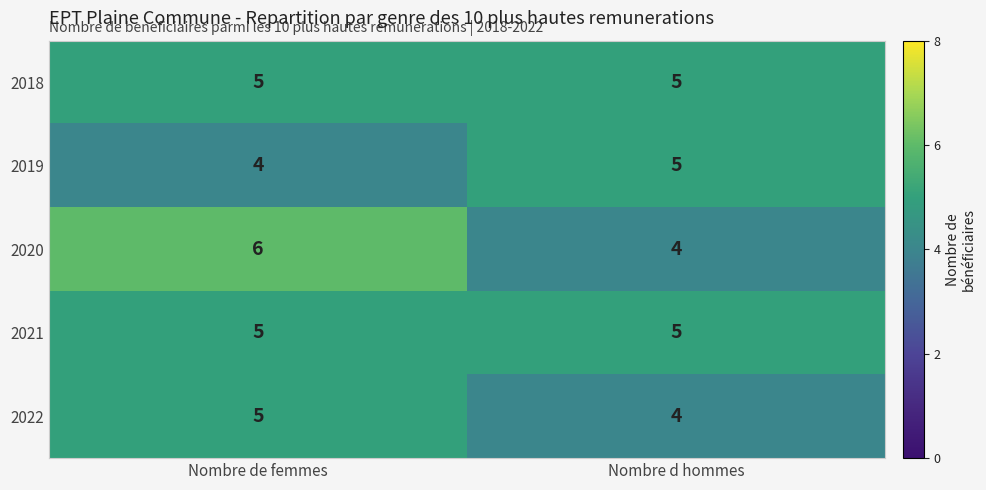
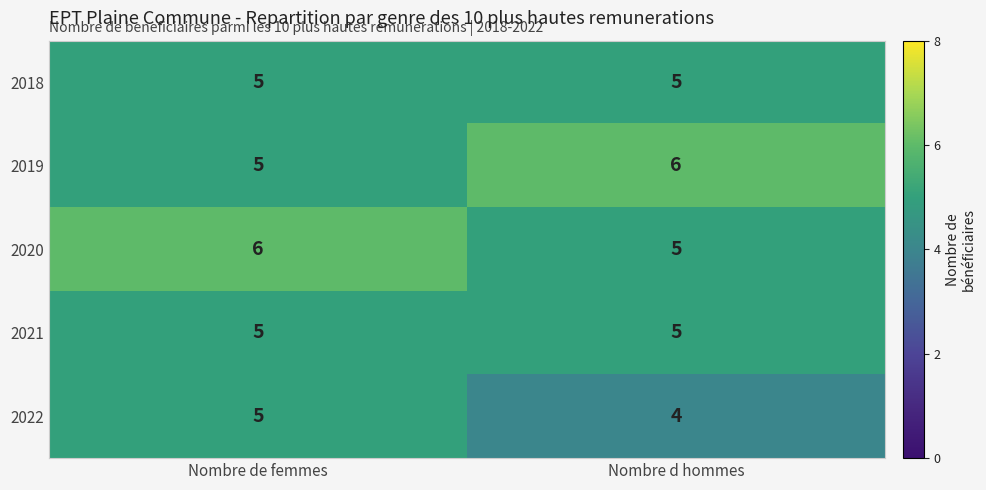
  {
    "2018": {
      "Nombre de femmes": 5,
      "Nombre d hommes": 5
    },
    "2019": {
-     "Nombre de femmes": 4,
-     "Nombre d hommes": 5
+     "Nombre de femmes": 5,
+     "Nombre d hommes": 6
    },
    "2020": {
      "Nombre de femmes": 6,
-     "Nombre d hommes": 4
+     "Nombre d hommes": 5
    },
    "2021": {
      "Nombre de femmes": 5,
      "Nombre d hommes": 5
    },
    "2022": {
      "Nombre de femmes": 5,
      "Nombre d hommes": 4
    }
  }
